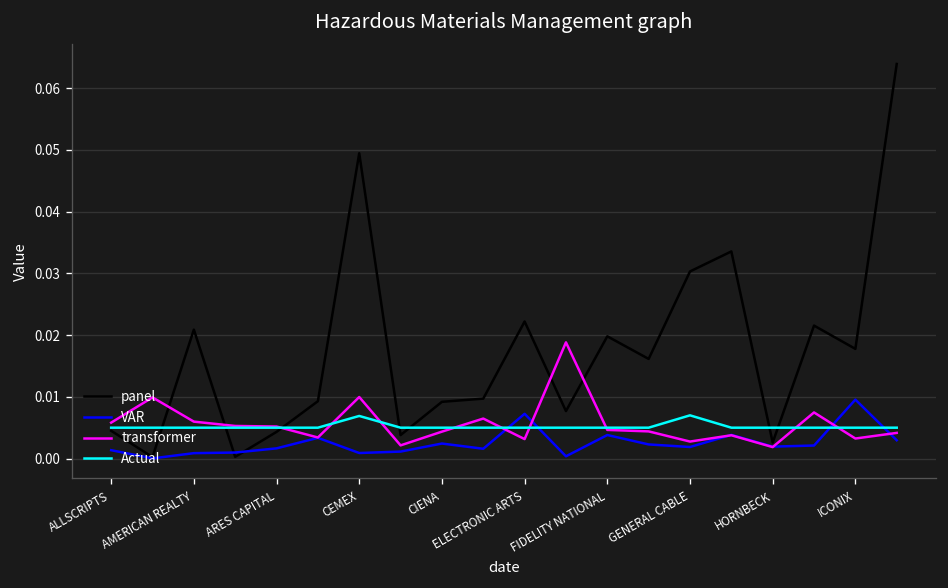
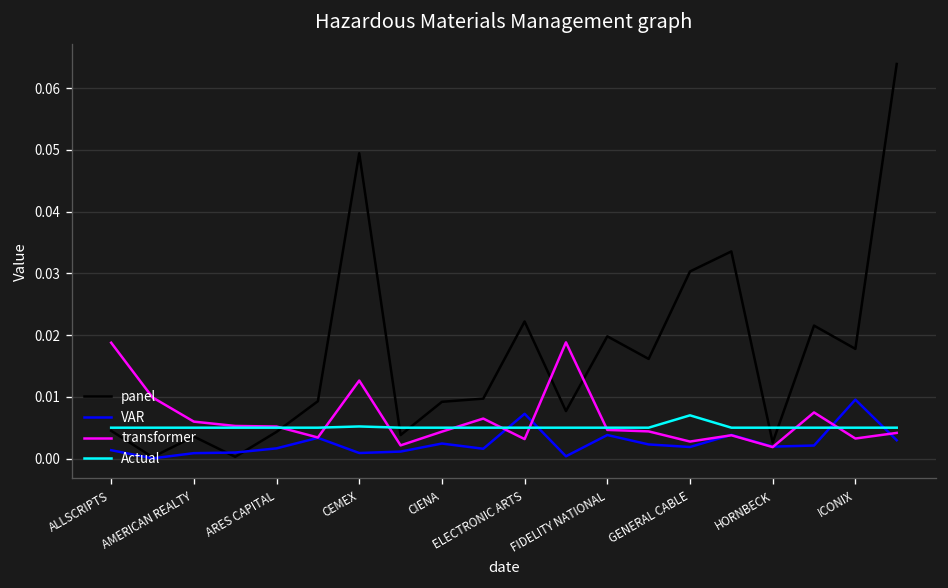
  {
    "panel": {
      "ALLSCRIPTS": 0.004,
-     "AMERICAN REALTY": 0.021,
+     "AMERICAN REALTY": 0.004,
      "ARES CAPITAL": 0.004,
      "CEMEX": 0.049,
      "CIENA": 0.009,
      "ELECTRONIC ARTS": 0.022,
      "FIDELITY NATIONAL": 0.020,
      "GENERAL CABLE": 0.030,
      "HORNBECK": 0.003,
      "ICONIX": 0.018
    },
    "VAR": {
      "ALLSCRIPTS": 0.001,
      "AMERICAN REALTY": 0.001,
      "ARES CAPITAL": 0.002,
      "CEMEX": 0.001,
      "CIENA": 0.002,
      "ELECTRONIC ARTS": 0.007,
      "FIDELITY NATIONAL": 0.004,
      "GENERAL CABLE": 0.002,
      "ICONIX": 0.010
    },
    "transformer": {
-     "ALLSCRIPTS": 0.006,
+     "ALLSCRIPTS": 0.019,
      "AMERICAN REALTY": 0.006,
-     "CEMEX": 0.010,
+     "CEMEX": 0.013,
      "CIENA": 0.004,
      "ELECTRONIC ARTS": 0.003,
      "GENERAL CABLE": 0.003,
      "ICONIX": 0.003
    },
    "Actual": {
      "ALLSCRIPTS": 0.005,
      "AMERICAN REALTY": 0.005,
-     "CEMEX": 0.007,
+     "CEMEX": 0.005,
      "CIENA": 0.005,
      "ELECTRONIC ARTS": 0.005,
      "GENERAL CABLE": 0.007,
      "HORNBECK": 0.005,
      "ICONIX": 0.005
    }
  }
